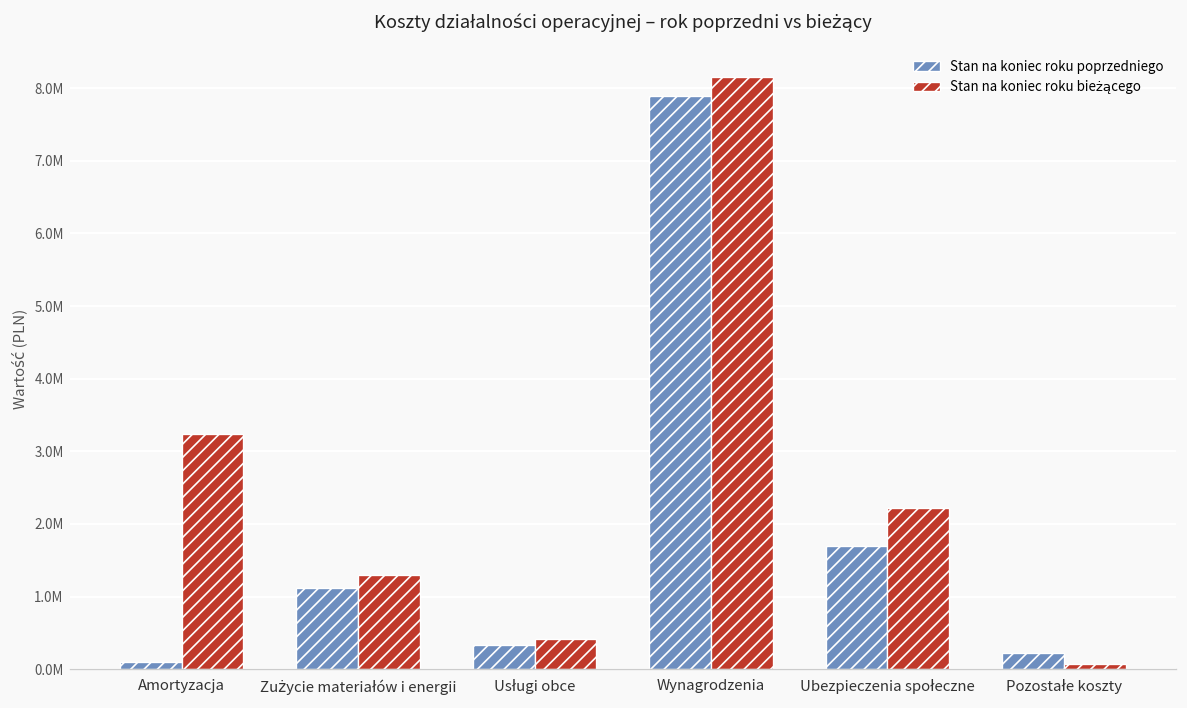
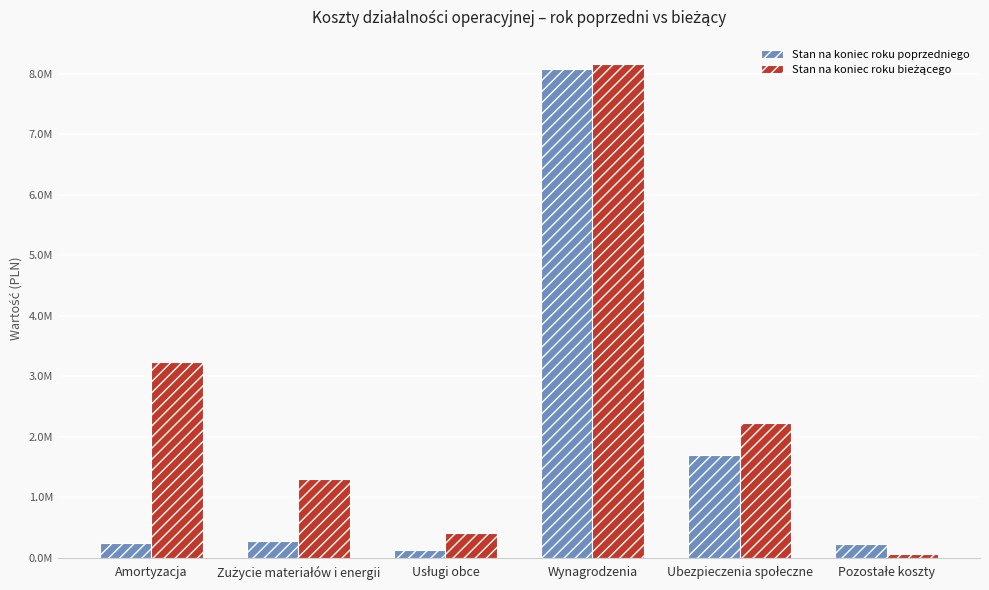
  {
    "Stan na koniec roku poprzedniego": {
-     "Amortyzacja": 100000,
-     "Zużycie materiałów i energii": 1100000,
-     "Usługi obce": 300000,
-     "Wynagrodzenia": 7900000,
+     "Amortyzacja": 200000,
+     "Zużycie materiałów i energii": 300000,
+     "Usługi obce": 100000,
+     "Wynagrodzenia": 8100000,
      "Ubezpieczenia społeczne": 1700000,
      "Pozostałe koszty": 200000
    },
    "Stan na koniec roku bieżącego": {
      "Amortyzacja": 3200000,
      "Zużycie materiałów i energii": 1300000,
      "Usługi obce": 400000,
      "Wynagrodzenia": 8200000,
      "Ubezpieczenia społeczne": 2200000,
      "Pozostałe koszty": 100000
    }
  }
